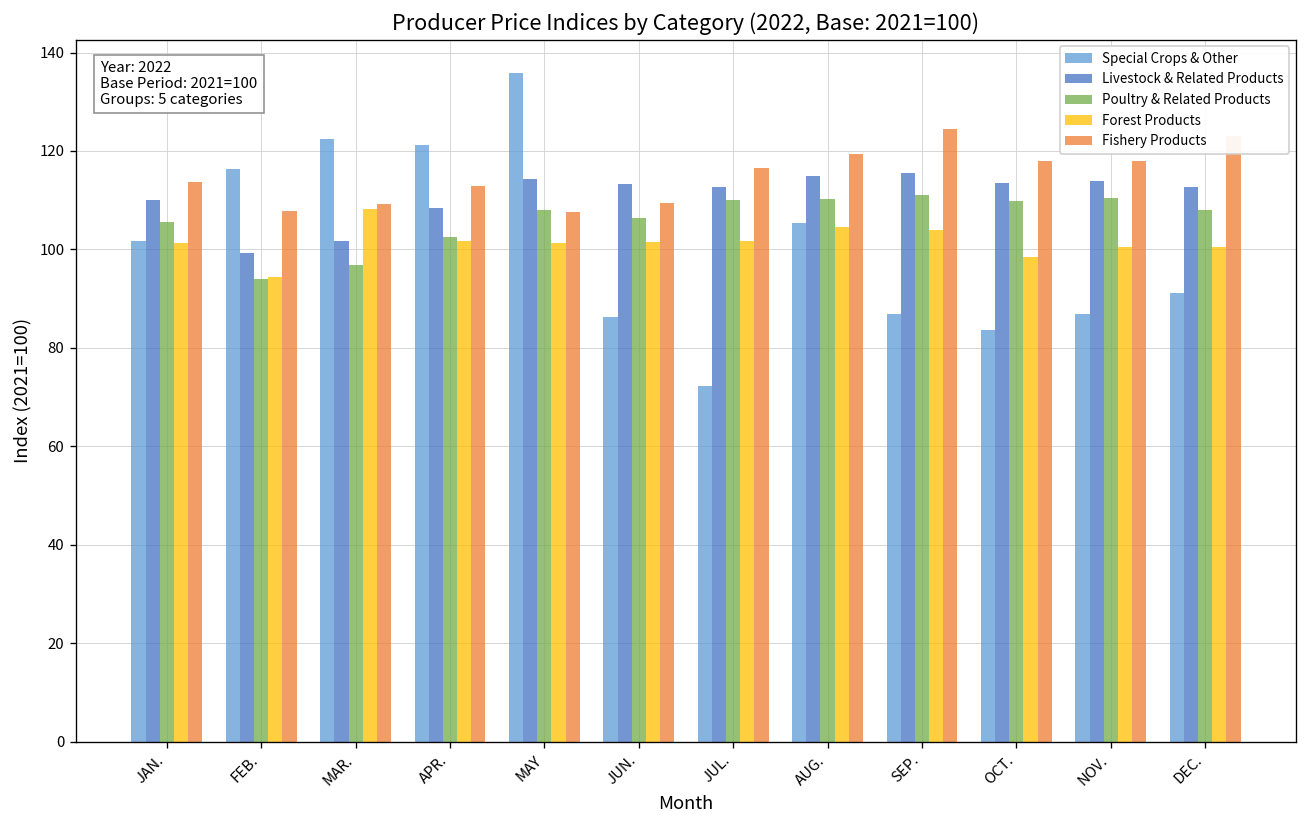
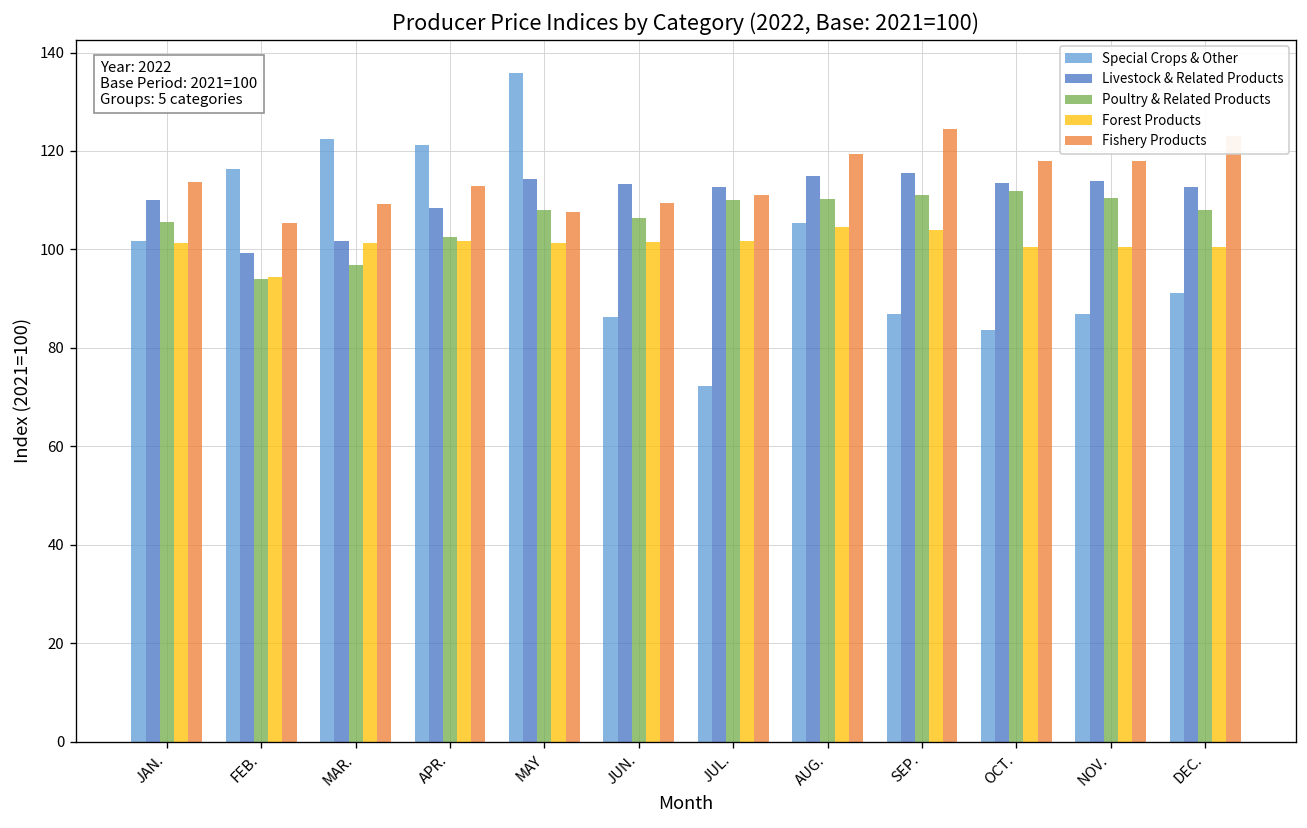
  {
    "Poultry & Related Products": {
      "JAN.": 106,
      "FEB.": 94,
      "MAR.": 97,
      "APR.": 103,
      "MAY": 108,
      "JUN.": 106,
      "JUL.": 110,
      "AUG.": 110,
      "SEP.": 111,
-     "OCT.": 110,
+     "OCT.": 112,
      "NOV.": 110,
      "DEC.": 108
    },
    "Forest Products": {
      "JAN.": 101,
      "FEB.": 94,
-     "MAR.": 108,
+     "MAR.": 101,
      "APR.": 102,
      "MAY": 101,
      "JUN.": 102,
      "JUL.": 102,
      "AUG.": 105,
      "SEP.": 104,
-     "OCT.": 99,
+     "OCT.": 101,
      "NOV.": 101,
      "DEC.": 101
    },
    "Fishery Products": {
      "JAN.": 114,
-     "FEB.": 108,
+     "FEB.": 105,
      "MAR.": 109,
      "APR.": 113,
      "MAY": 108,
      "JUN.": 109,
-     "JUL.": 117,
+     "JUL.": 111,
      "AUG.": 119,
      "SEP.": 125,
      "OCT.": 118,
      "NOV.": 118
    }
  }
